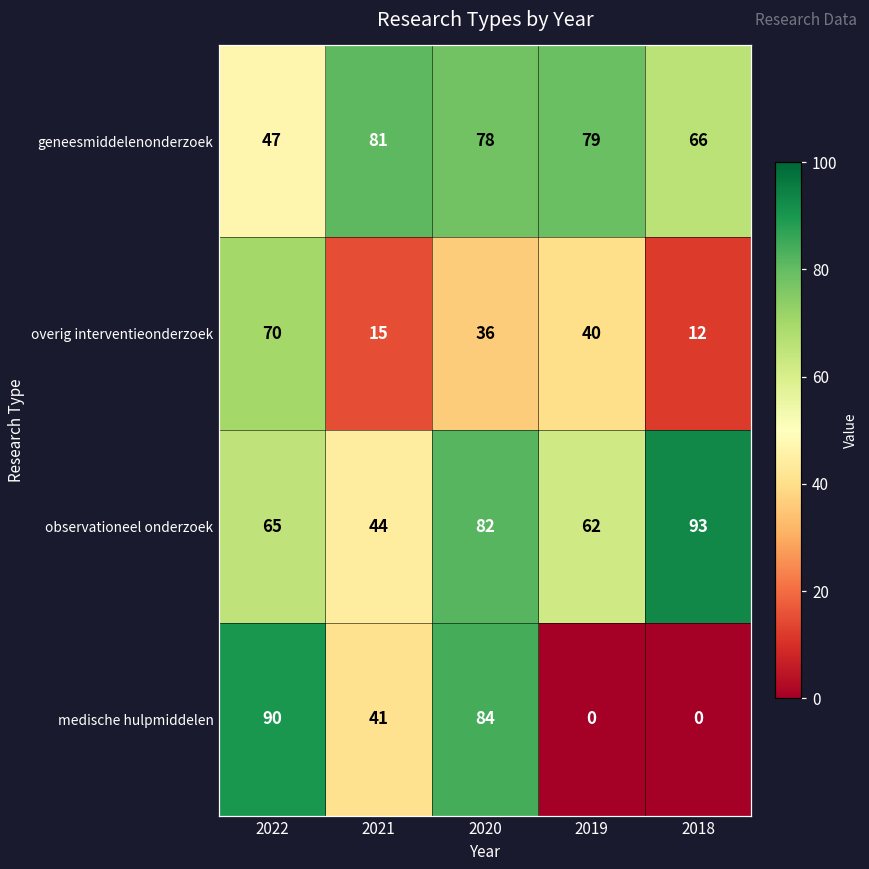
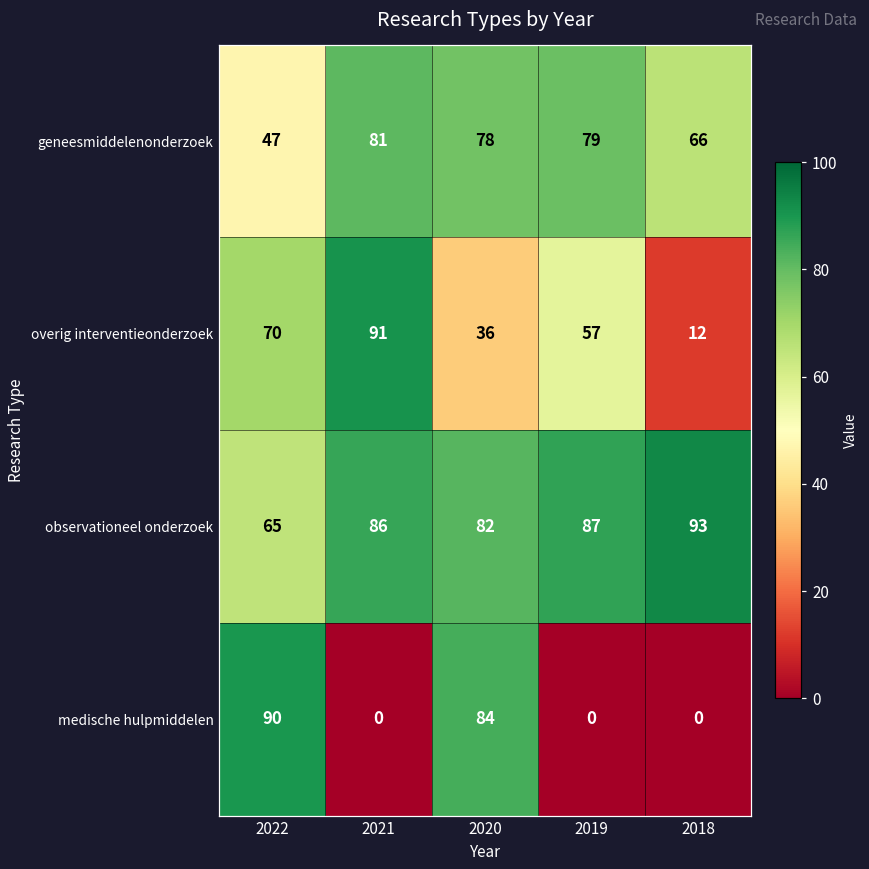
  {
    "geneesmiddelenonderzoek": {
      "2022": 47,
      "2021": 81,
      "2020": 78,
      "2019": 79,
      "2018": 66
    },
    "overig interventieonderzoek": {
      "2022": 70,
-     "2021": 15,
+     "2021": 91,
      "2020": 36,
-     "2019": 40,
+     "2019": 57,
      "2018": 12
    },
    "observationeel onderzoek": {
      "2022": 65,
-     "2021": 44,
+     "2021": 86,
      "2020": 82,
-     "2019": 62,
+     "2019": 87,
      "2018": 93
    },
    "medische hulpmiddelen": {
      "2022": 90,
-     "2021": 41,
+     "2021": 0,
      "2020": 84,
      "2019": 0,
      "2018": 0
    }
  }
